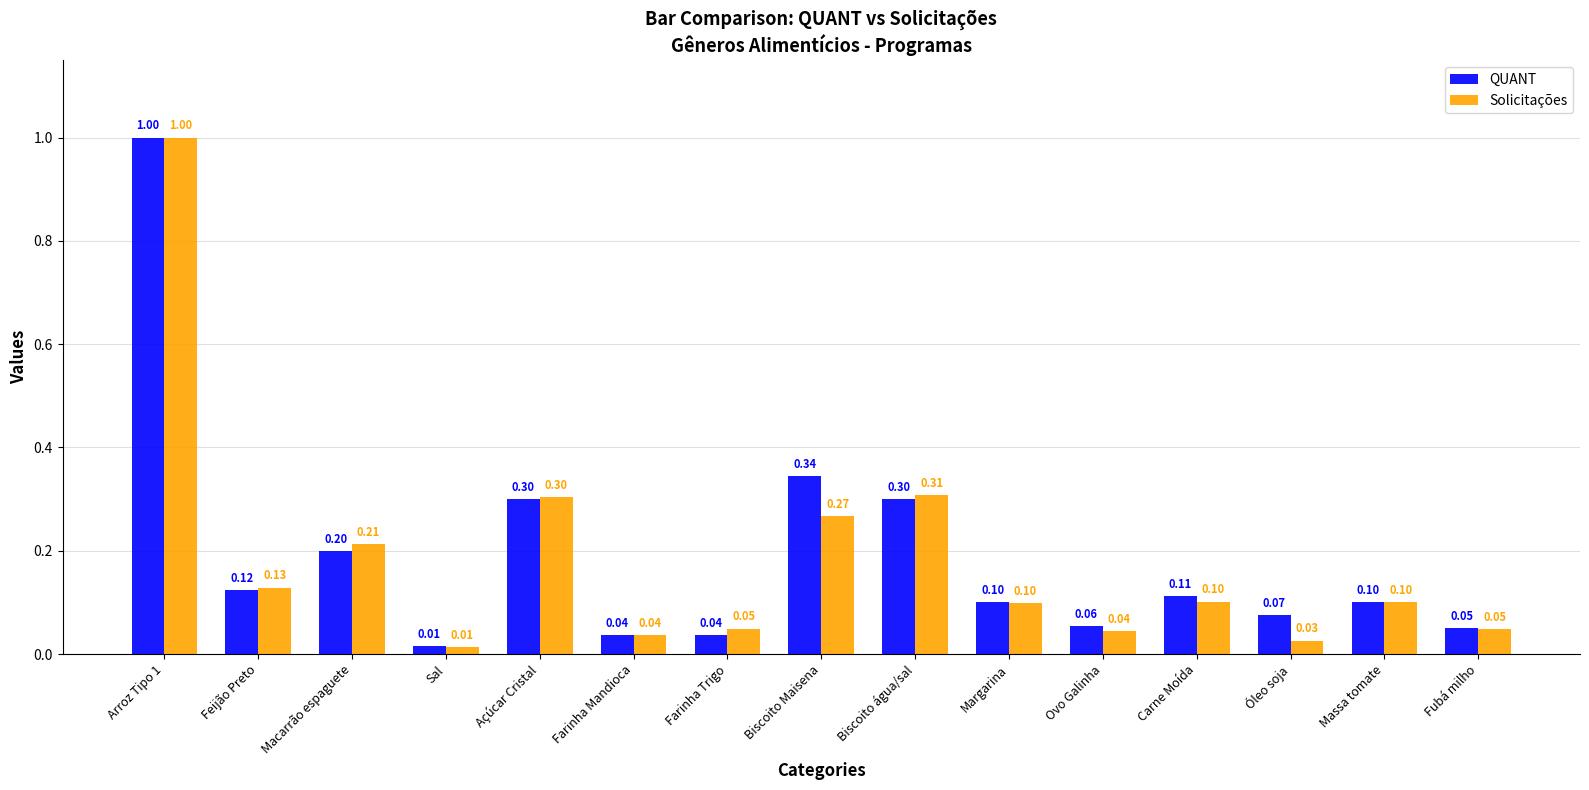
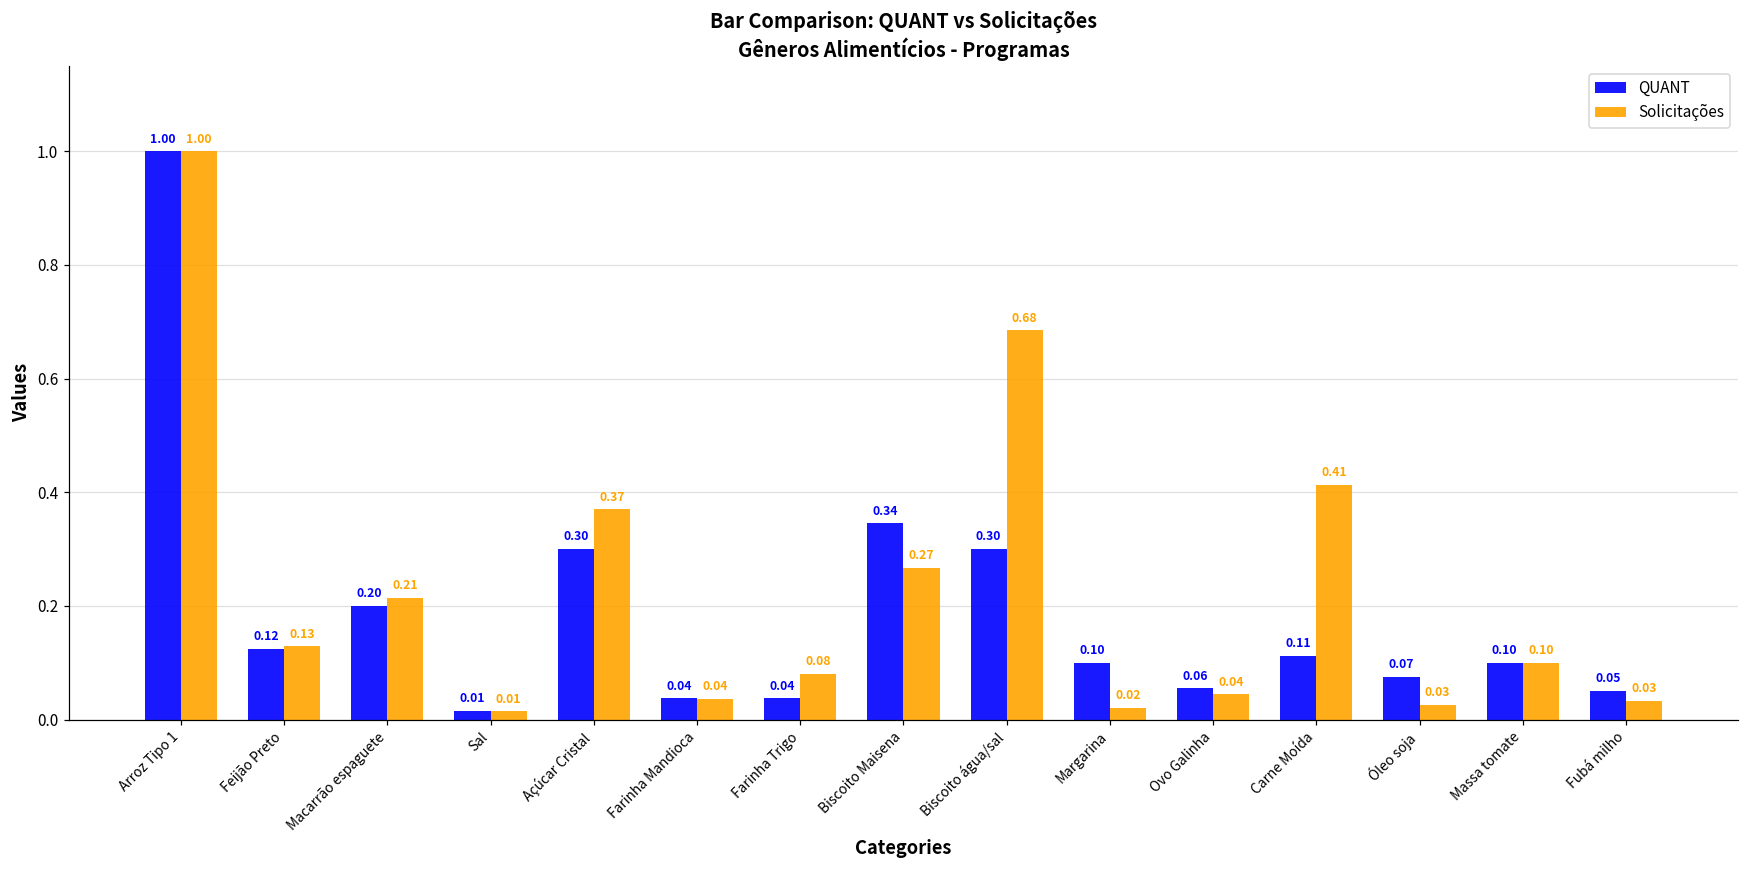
  {
    "QUANT": {
      "Arroz Tipo 1": 1.00,
      "Feijão Preto": 0.12,
      "Macarrão espaguete": 0.20,
      "Sal": 0.01,
      "Açúcar Cristal": 0.30,
      "Farinha Mandioca": 0.04,
      "Farinha Trigo": 0.04,
      "Biscoito Maisena": 0.34,
      "Biscoito água/sal": 0.30,
      "Margarina": 0.10,
      "Ovo Galinha": 0.06,
      "Carne Moída": 0.11,
      "Óleo soja": 0.07,
      "Massa tomate": 0.10,
      "Fubá milho": 0.05
    },
    "Solicitações": {
      "Arroz Tipo 1": 1.00,
      "Feijão Preto": 0.13,
      "Macarrão espaguete": 0.21,
      "Sal": 0.01,
-     "Açúcar Cristal": 0.30,
+     "Açúcar Cristal": 0.37,
      "Farinha Mandioca": 0.04,
-     "Farinha Trigo": 0.05,
+     "Farinha Trigo": 0.08,
      "Biscoito Maisena": 0.27,
-     "Biscoito água/sal": 0.31,
-     "Margarina": 0.10,
+     "Biscoito água/sal": 0.68,
+     "Margarina": 0.02,
      "Ovo Galinha": 0.04,
-     "Carne Moída": 0.10,
+     "Carne Moída": 0.41,
      "Óleo soja": 0.03,
      "Massa tomate": 0.10,
-     "Fubá milho": 0.05
+     "Fubá milho": 0.03
    }
  }
